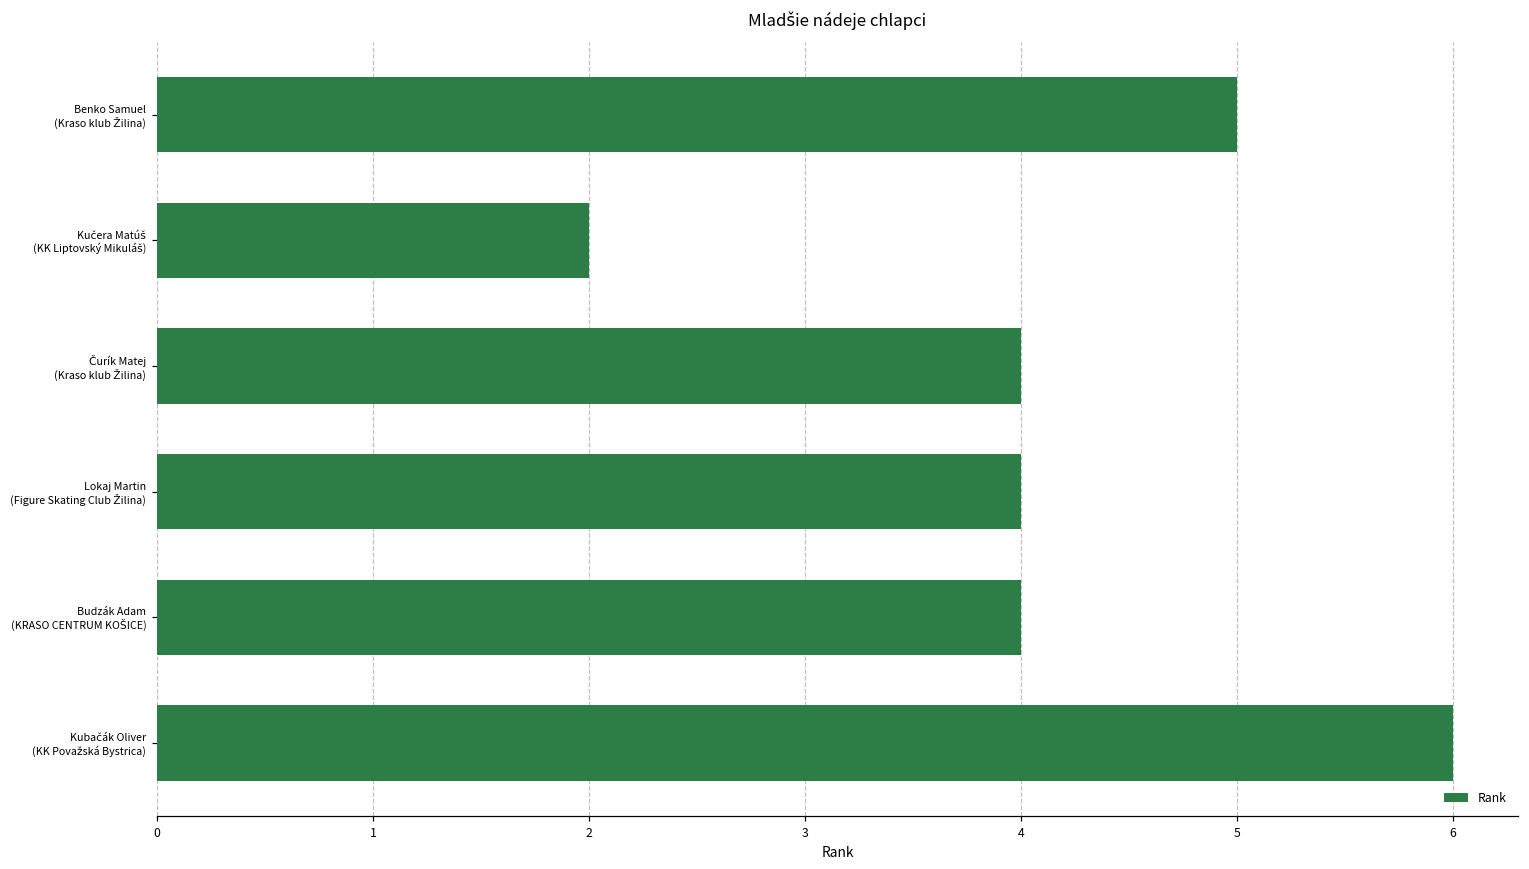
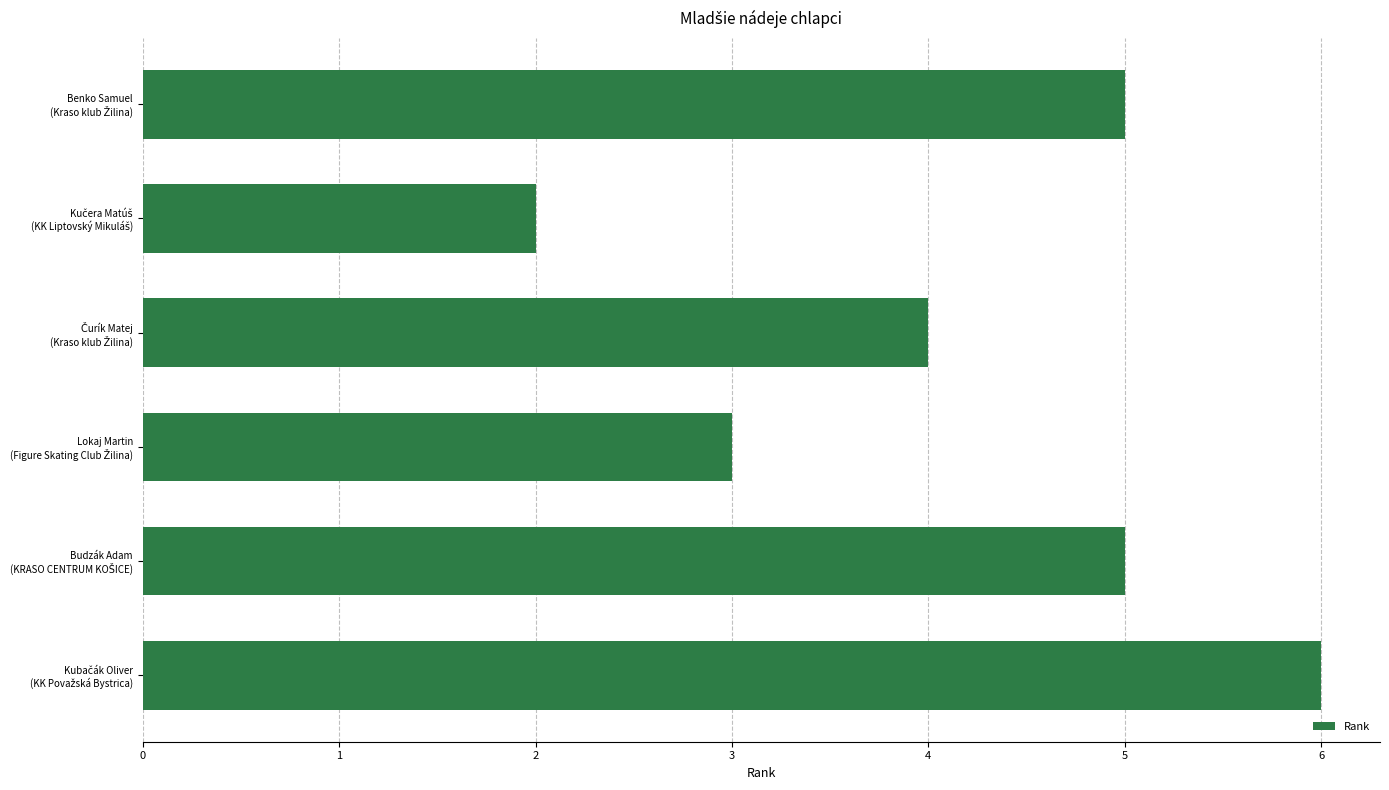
  {
    "Benko Samuel (Kraso klub Žilina)": 5,
    "Kučera Matúš (KK Liptovský Mikuláš)": 2,
    "Čurík Matej (Kraso klub Žilina)": 4,
-   "Lokaj Martin (Figure Skating Club Žilina)": 4,
-   "Budzák Adam (KRASO CENTRUM KOŠICE)": 4,
+   "Lokaj Martin (Figure Skating Club Žilina)": 3,
+   "Budzák Adam (KRASO CENTRUM KOŠICE)": 5,
    "Kubačák Oliver (KK Považská Bystrica)": 6
  }
